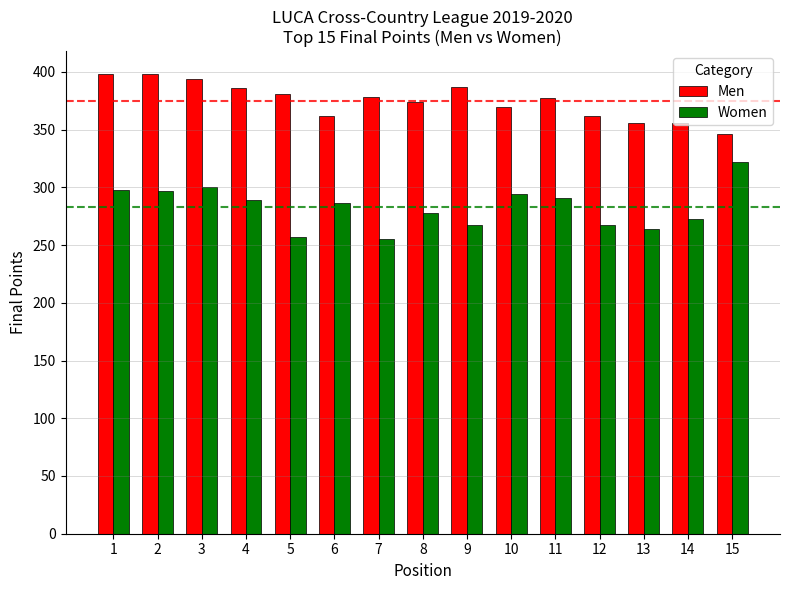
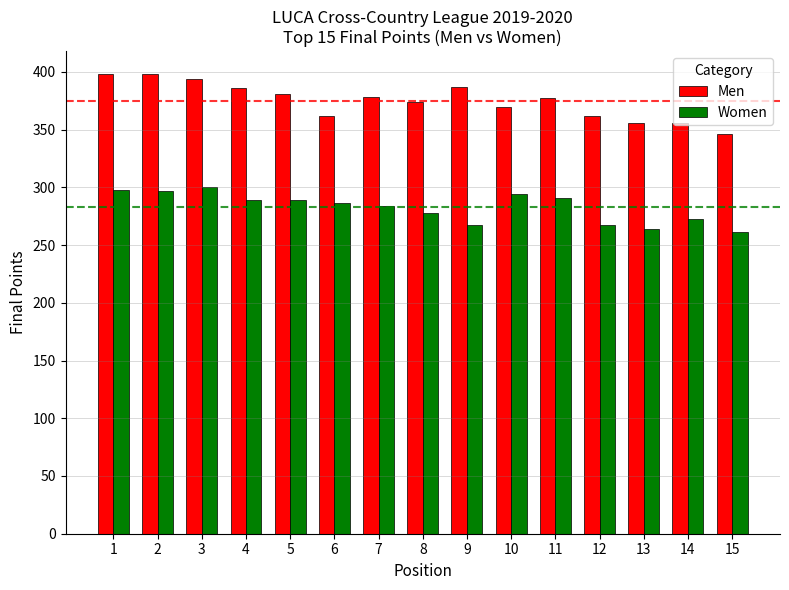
  {
    "Men": {
      "1": 398,
      "2": 398,
      "3": 394,
      "4": 386,
      "5": 381,
      "6": 362,
      "7": 378,
      "8": 374,
      "9": 387,
      "10": 370,
      "11": 377,
      "12": 362,
      "13": 356,
      "15": 346
    },
    "Women": {
      "1": 298,
      "2": 297,
      "3": 300,
      "4": 289,
-     "5": 257,
+     "5": 289,
      "6": 286,
-     "7": 255,
+     "7": 284,
      "8": 278,
      "9": 267,
      "10": 294,
      "11": 291,
      "12": 267,
      "13": 264,
      "14": 273,
-     "15": 322
+     "15": 261
    }
  }
